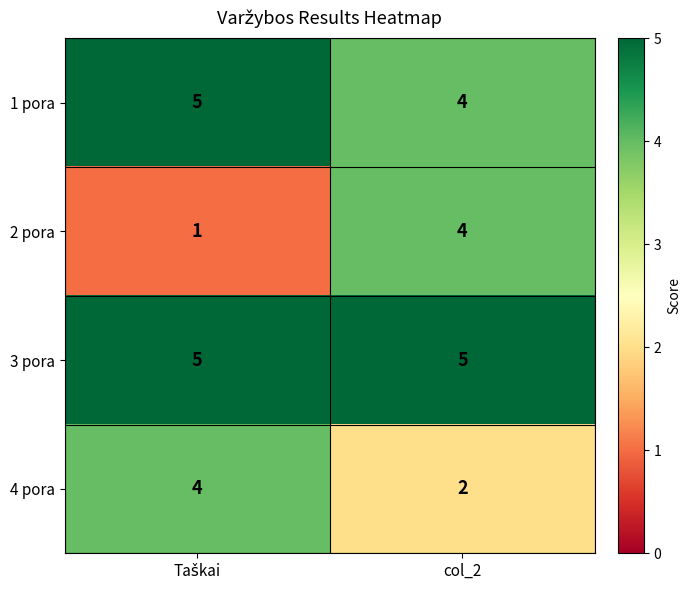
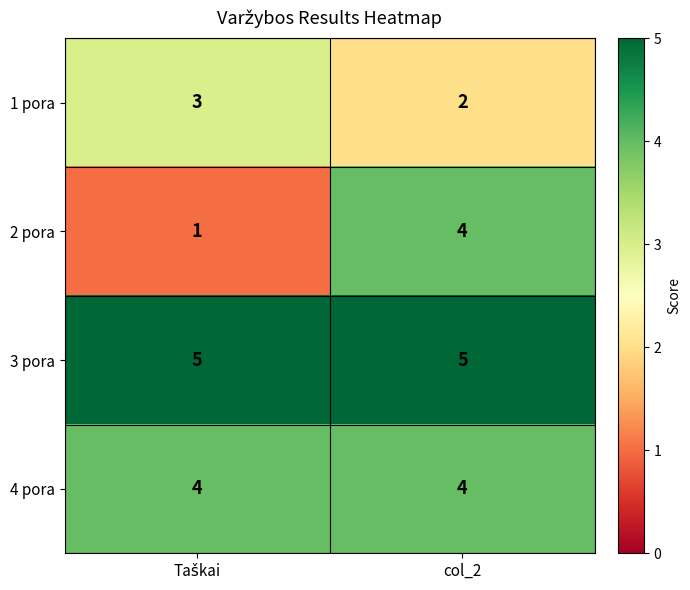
  {
    "1 pora": {
-     "Taškai": 5,
-     "col_2": 4
+     "Taškai": 3,
+     "col_2": 2
    },
    "2 pora": {
      "Taškai": 1,
      "col_2": 4
    },
    "3 pora": {
      "Taškai": 5,
      "col_2": 5
    },
    "4 pora": {
      "Taškai": 4,
-     "col_2": 2
+     "col_2": 4
    }
  }
